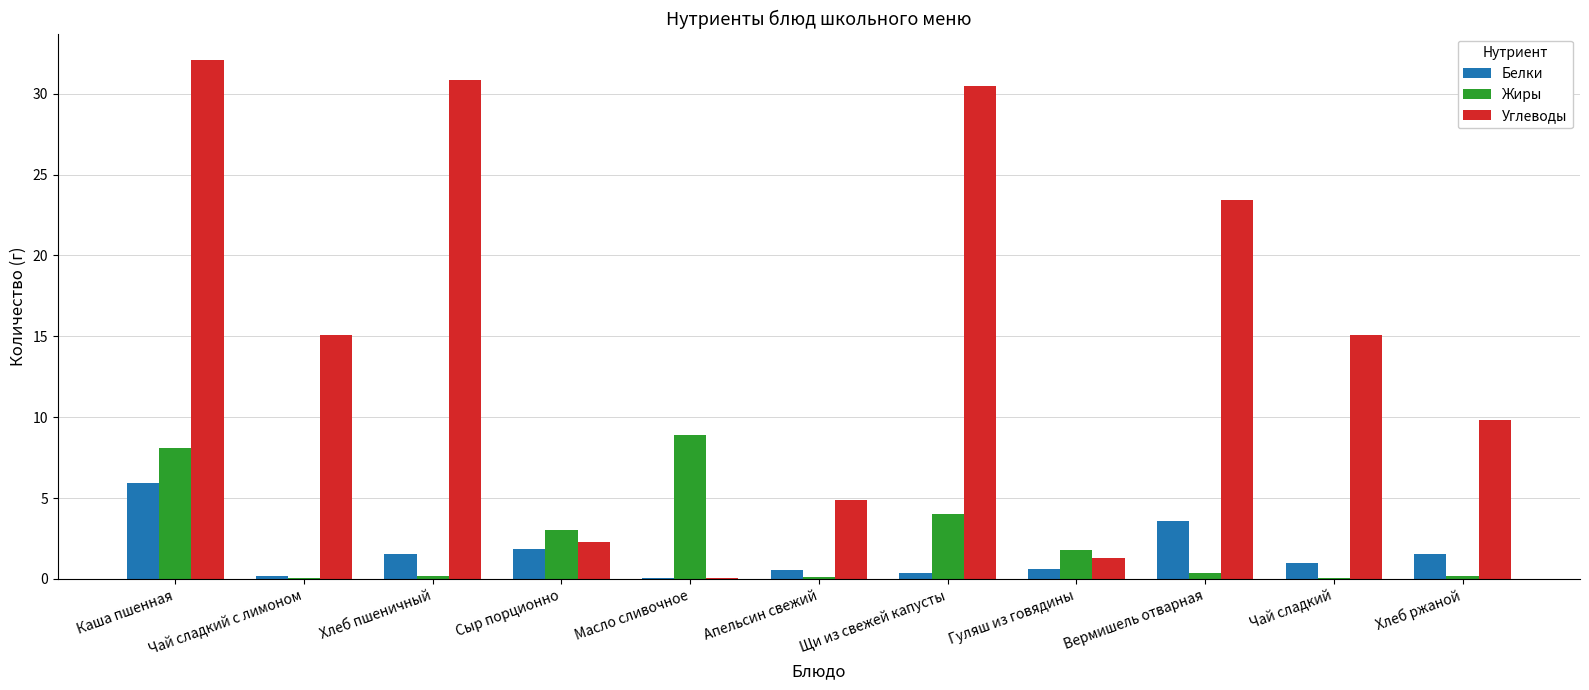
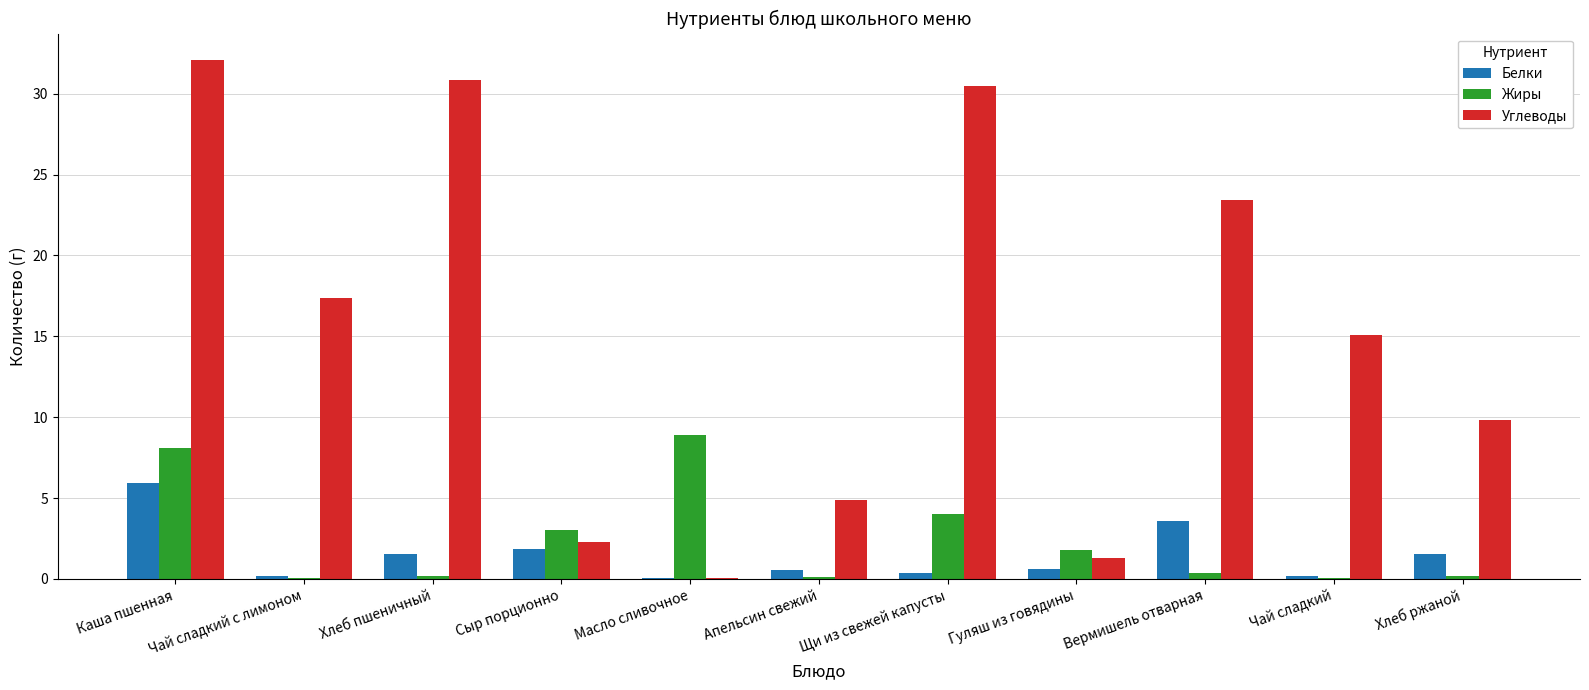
  {
    "Белки": {
      "Каша пшенная": 5.9,
      "Чай сладкий с лимоном": 0.2,
      "Хлеб пшеничный": 1.5,
      "Сыр порционно": 1.9,
      "Апельсин свежий": 0.5,
      "Щи из свежей капусты": 0.4,
      "Гуляш из говядины": 0.6,
      "Вермишель отварная": 3.6,
-     "Чай сладкий": 1.0,
+     "Чай сладкий": 0.2,
      "Хлеб ржаной": 1.5
    },
    "Жиры": {
      "Каша пшенная": 8.1,
      "Хлеб пшеничный": 0.2,
      "Сыр порционно": 3.0,
      "Масло сливочное": 8.9,
      "Щи из свежей капусты": 4.0,
      "Гуляш из говядины": 1.8,
      "Вермишель отварная": 0.4,
      "Хлеб ржаной": 0.2
    },
    "Углеводы": {
      "Каша пшенная": 32.1,
-     "Чай сладкий с лимоном": 15.1,
+     "Чай сладкий с лимоном": 17.4,
      "Хлеб пшеничный": 30.8,
      "Сыр порционно": 2.3,
      "Апельсин свежий": 4.9,
      "Щи из свежей капусты": 30.5,
      "Гуляш из говядины": 1.3,
      "Вермишель отварная": 23.4,
      "Чай сладкий": 15.1,
      "Хлеб ржаной": 9.8
    }
  }
